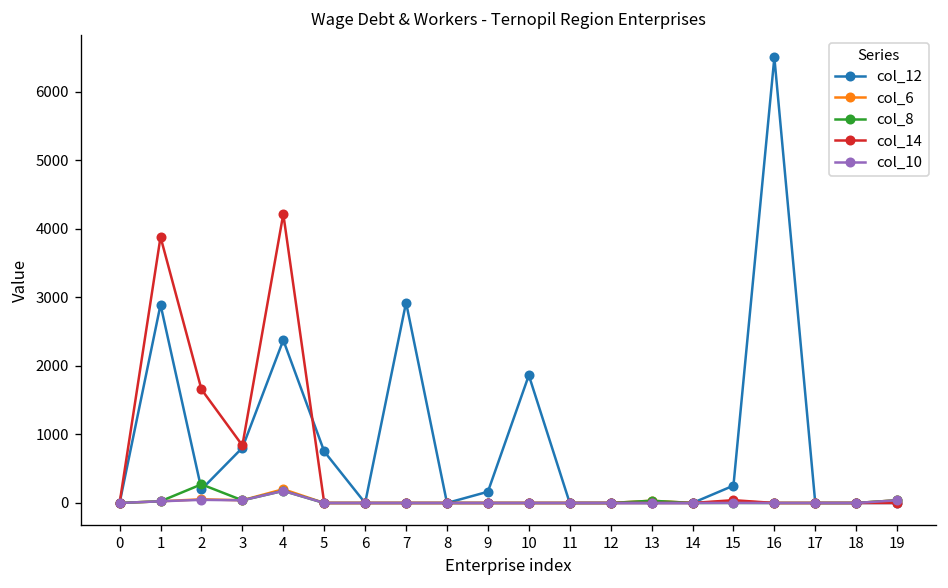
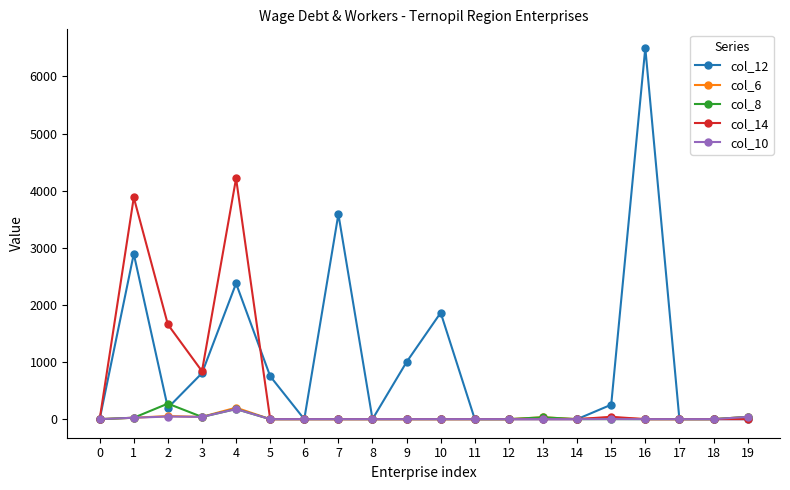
  {
    "col_12": {
      "1": 2900,
      "2": 200,
      "4": 2400,
      "5": 800,
-     "7": 2900,
-     "9": 200,
+     "7": 3600,
+     "9": 1000,
      "10": 1900,
      "15": 300,
      "16": 6500
    },
    "col_8": {
      "2": 300
    },
    "col_14": {
      "1": 3900,
      "2": 1700,
      "4": 4200
    }
  }
